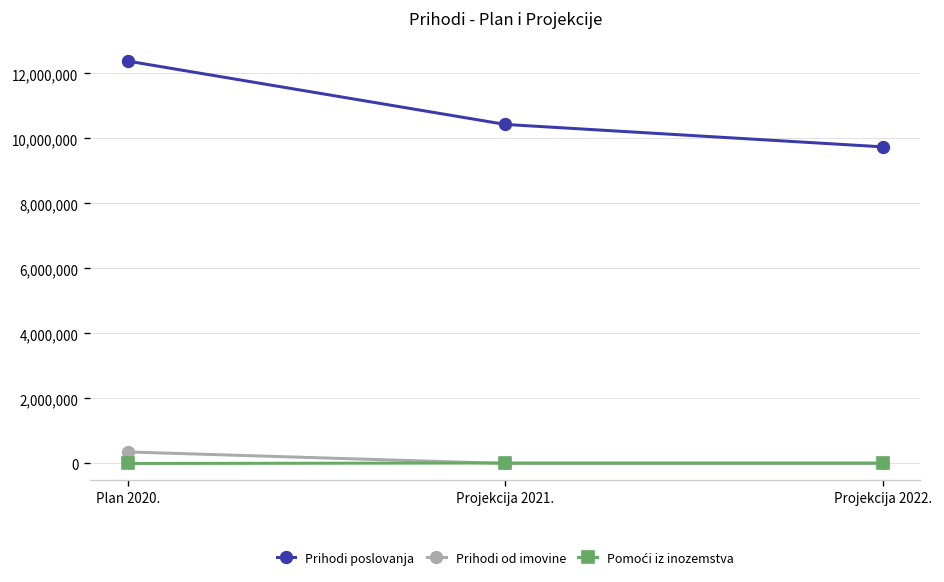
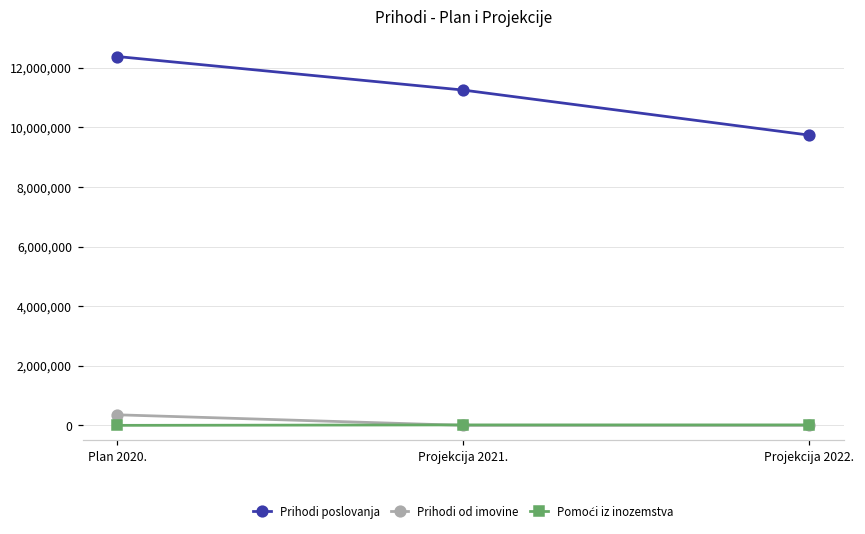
  {
    "Prihodi poslovanja": {
      "Plan 2020.": "12,400,000",
-     "Projekcija 2021.": "10,400,000",
+     "Projekcija 2021.": "11,300,000",
      "Projekcija 2022.": "9,700,000"
    },
    "Prihodi od imovine": {
      "Plan 2020.": "400,000"
    },
    "Pomoći iz inozemstva": {
      "Plan 2020.": "0"
    }
  }
